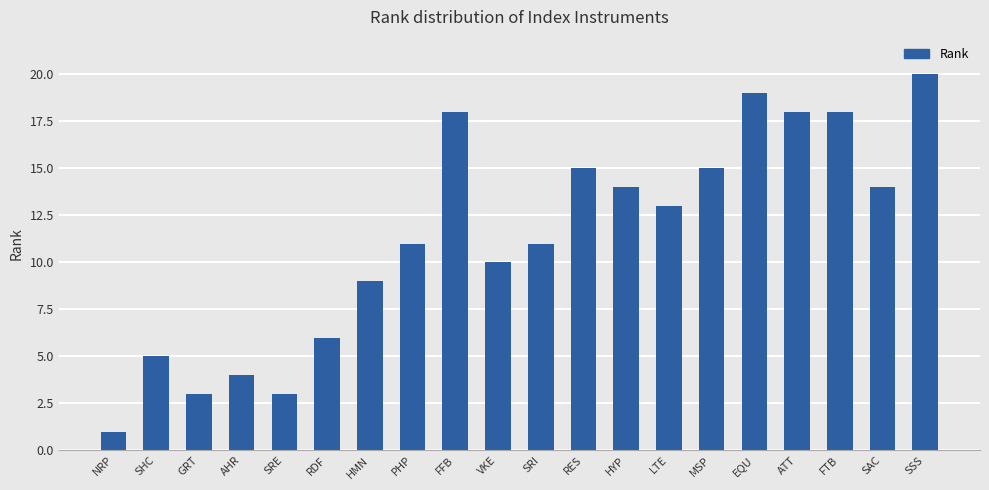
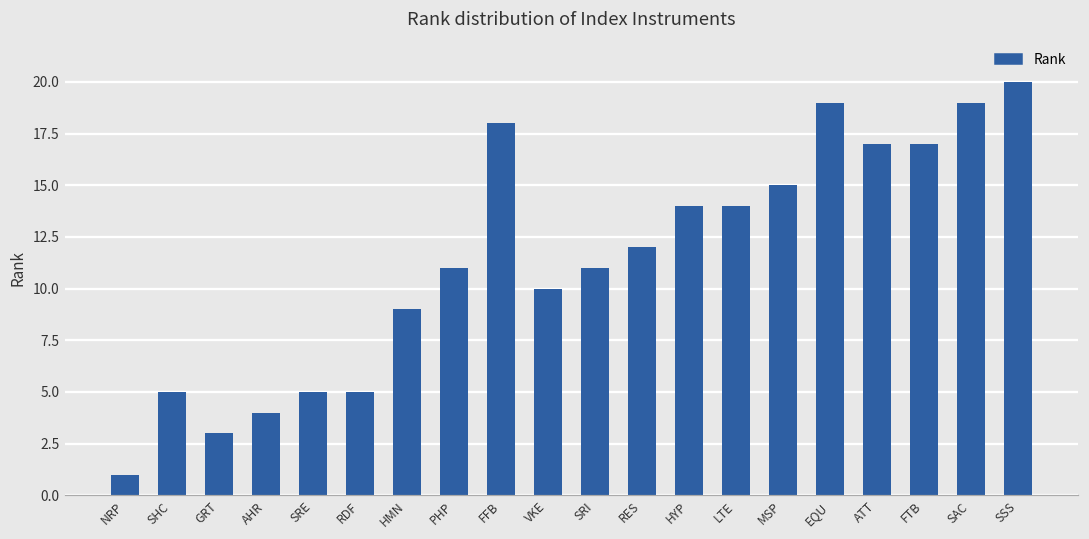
  {
    "NRP": 1,
    "SHC": 5,
    "GRT": 3,
    "AHR": 4,
-   "SRE": 3,
-   "RDF": 6,
+   "SRE": 5,
+   "RDF": 5,
    "HMN": 9,
    "PHP": 11,
    "FFB": 18,
    "VKE": 10,
    "SRI": 11,
-   "RES": 15,
+   "RES": 12,
    "HYP": 14,
-   "LTE": 13,
+   "LTE": 14,
    "MSP": 15,
    "EQU": 19,
-   "ATT": 18,
-   "FTB": 18,
-   "SAC": 14,
+   "ATT": 17,
+   "FTB": 17,
+   "SAC": 19,
    "SSS": 20
  }
